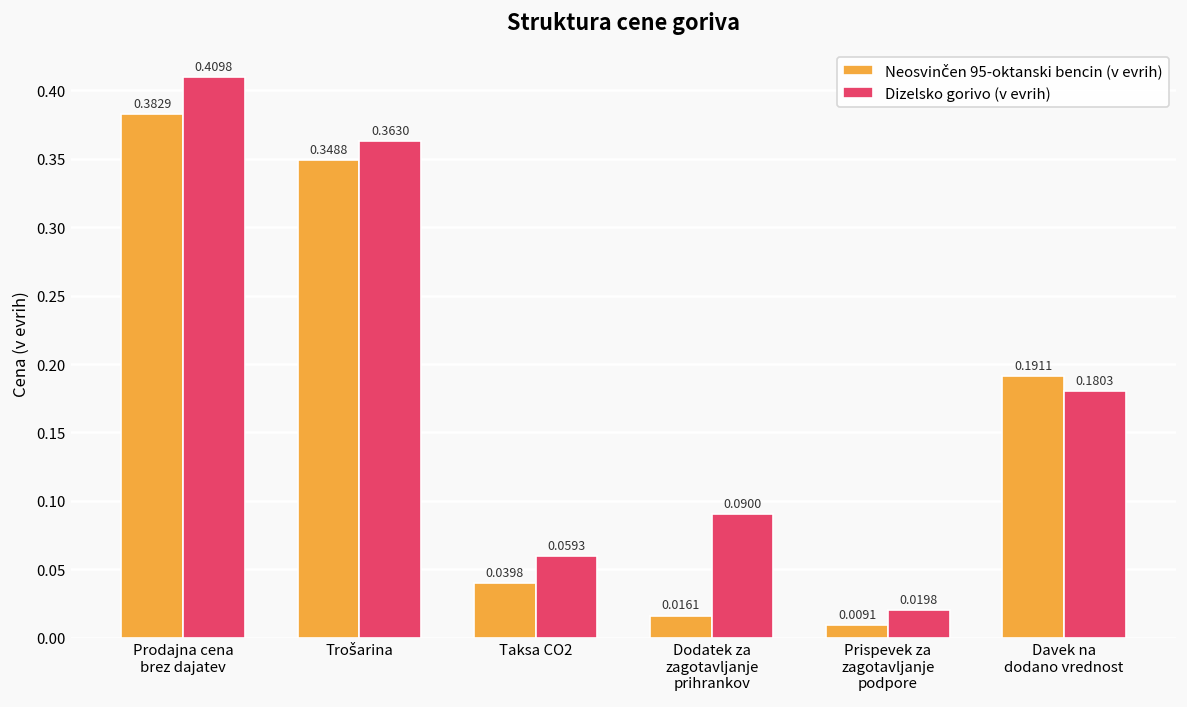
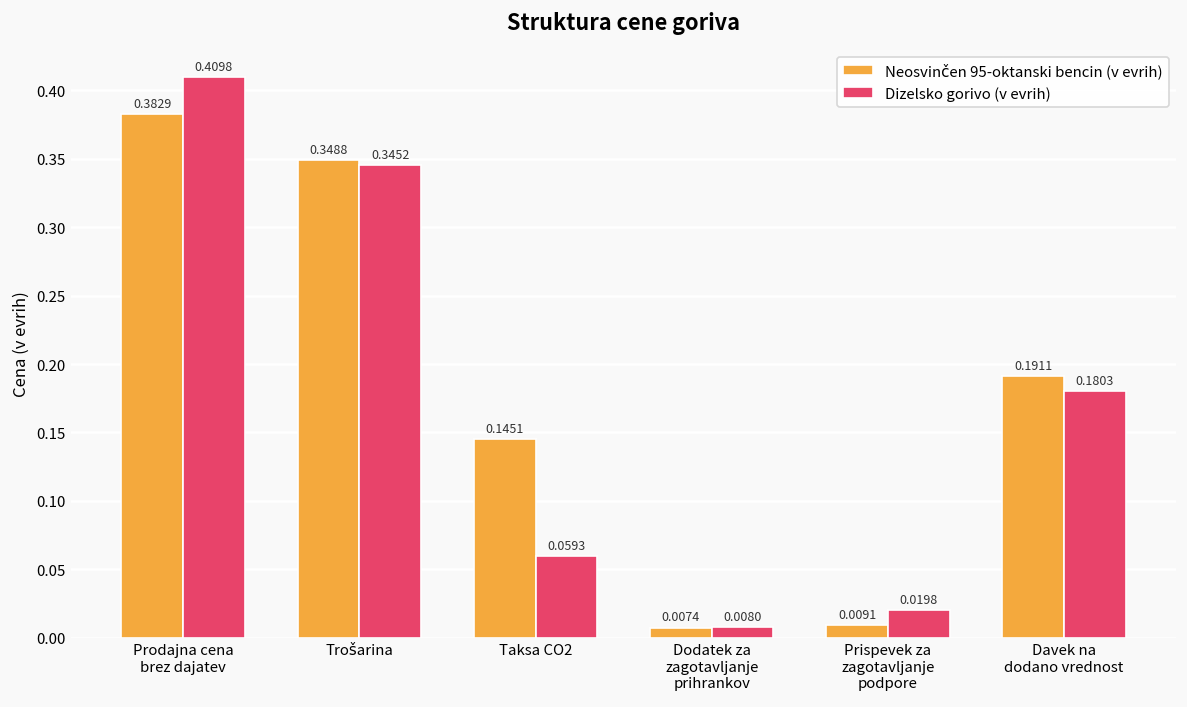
  {
    "Neosvinčen 95-oktanski bencin (v evrih)": {
      "Prodajna cena brez dajatev": 0.3829,
      "Trošarina": 0.3488,
-     "Taksa CO2": 0.0398,
-     "Dodatek za zagotavljanje prihrankov": 0.0161,
+     "Taksa CO2": 0.1451,
+     "Dodatek za zagotavljanje prihrankov": 0.0074,
      "Prispevek za zagotavljanje podpore": 0.0091,
      "Davek na dodano vrednost": 0.1911
    },
    "Dizelsko gorivo (v evrih)": {
      "Prodajna cena brez dajatev": 0.4098,
-     "Trošarina": 0.3630,
+     "Trošarina": 0.3452,
      "Taksa CO2": 0.0593,
-     "Dodatek za zagotavljanje prihrankov": 0.0900,
+     "Dodatek za zagotavljanje prihrankov": 0.0080,
      "Prispevek za zagotavljanje podpore": 0.0198,
      "Davek na dodano vrednost": 0.1803
    }
  }
